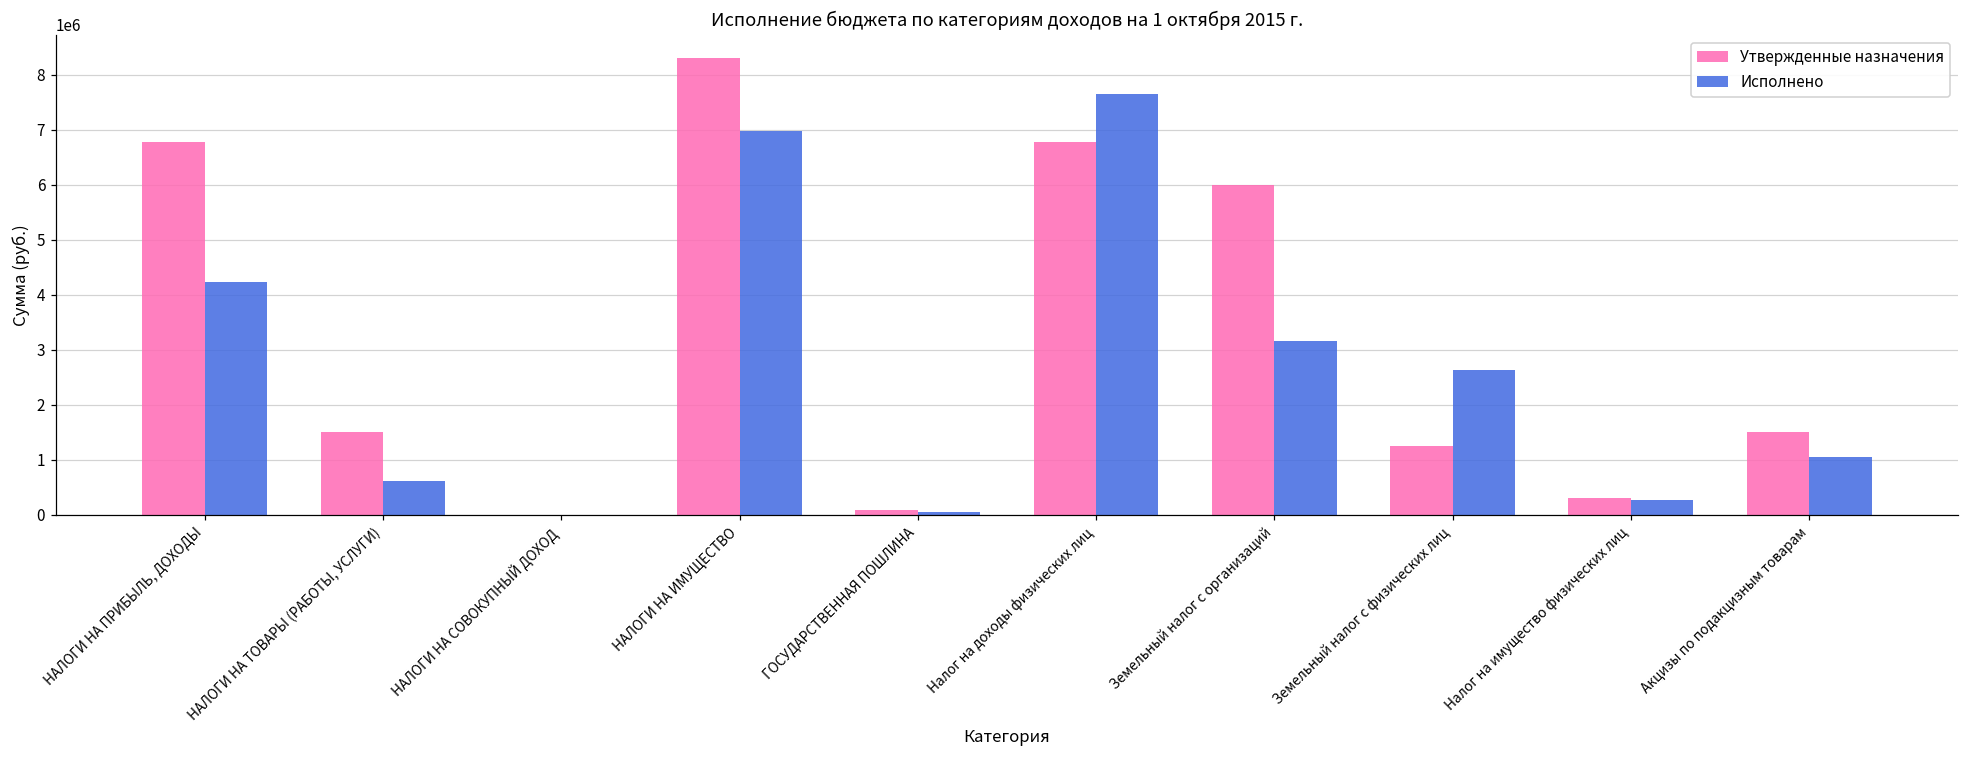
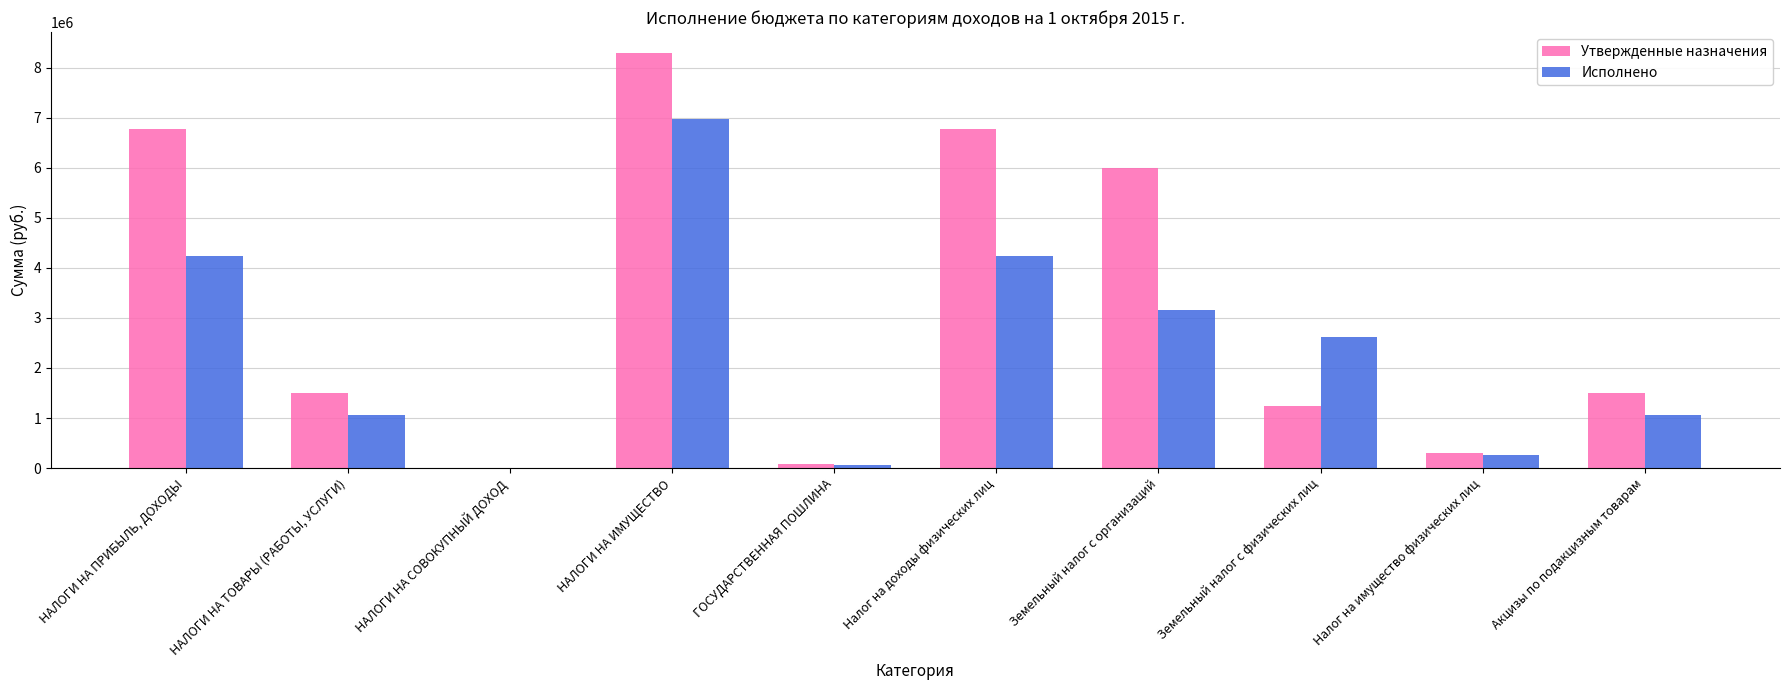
  {
    "Утвержденные назначения": {
      "НАЛОГИ НА ПРИБЫЛЬ, ДОХОДЫ": 6800000,
      "НАЛОГИ НА ТОВАРЫ (РАБОТЫ, УСЛУГИ)": 1500000,
      "НАЛОГИ НА ИМУЩЕСТВО": 8300000,
      "ГОСУДАРСТВЕННАЯ ПОШЛИНА": 100000,
      "Налог на доходы физических лиц": 6800000,
      "Земельный налог с организаций": 6000000,
      "Земельный налог с физических лиц": 1200000,
      "Налог на имущество физических лиц": 300000,
      "Акцизы по подакцизным товарам": 1500000
    },
    "Исполнено": {
      "НАЛОГИ НА ПРИБЫЛЬ, ДОХОДЫ": 4200000,
-     "НАЛОГИ НА ТОВАРЫ (РАБОТЫ, УСЛУГИ)": 600000,
+     "НАЛОГИ НА ТОВАРЫ (РАБОТЫ, УСЛУГИ)": 1100000,
      "НАЛОГИ НА ИМУЩЕСТВО": 7000000,
      "ГОСУДАРСТВЕННАЯ ПОШЛИНА": 100000,
-     "Налог на доходы физических лиц": 7600000,
+     "Налог на доходы физических лиц": 4200000,
      "Земельный налог с организаций": 3200000,
      "Земельный налог с физических лиц": 2600000,
      "Налог на имущество физических лиц": 300000,
      "Акцизы по подакцизным товарам": 1100000
    }
  }
